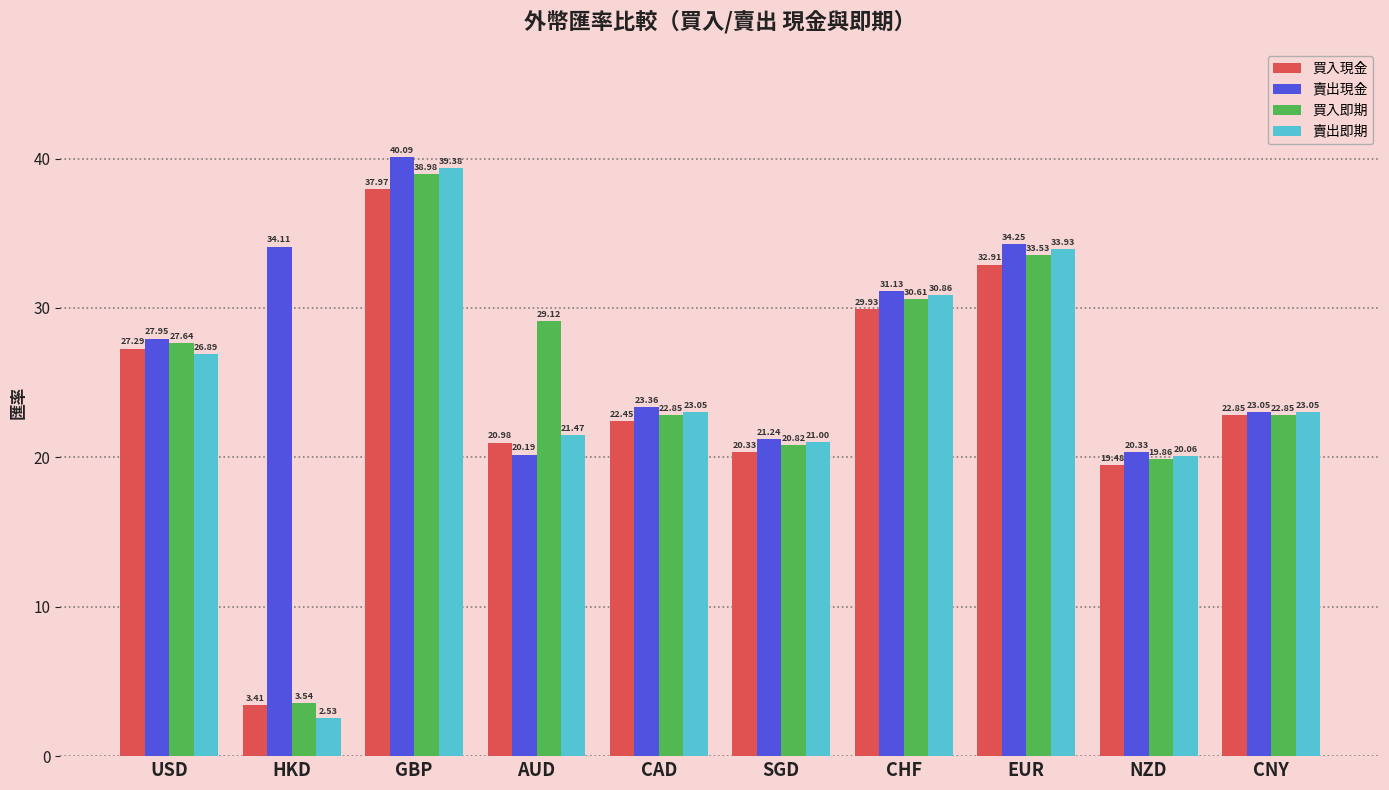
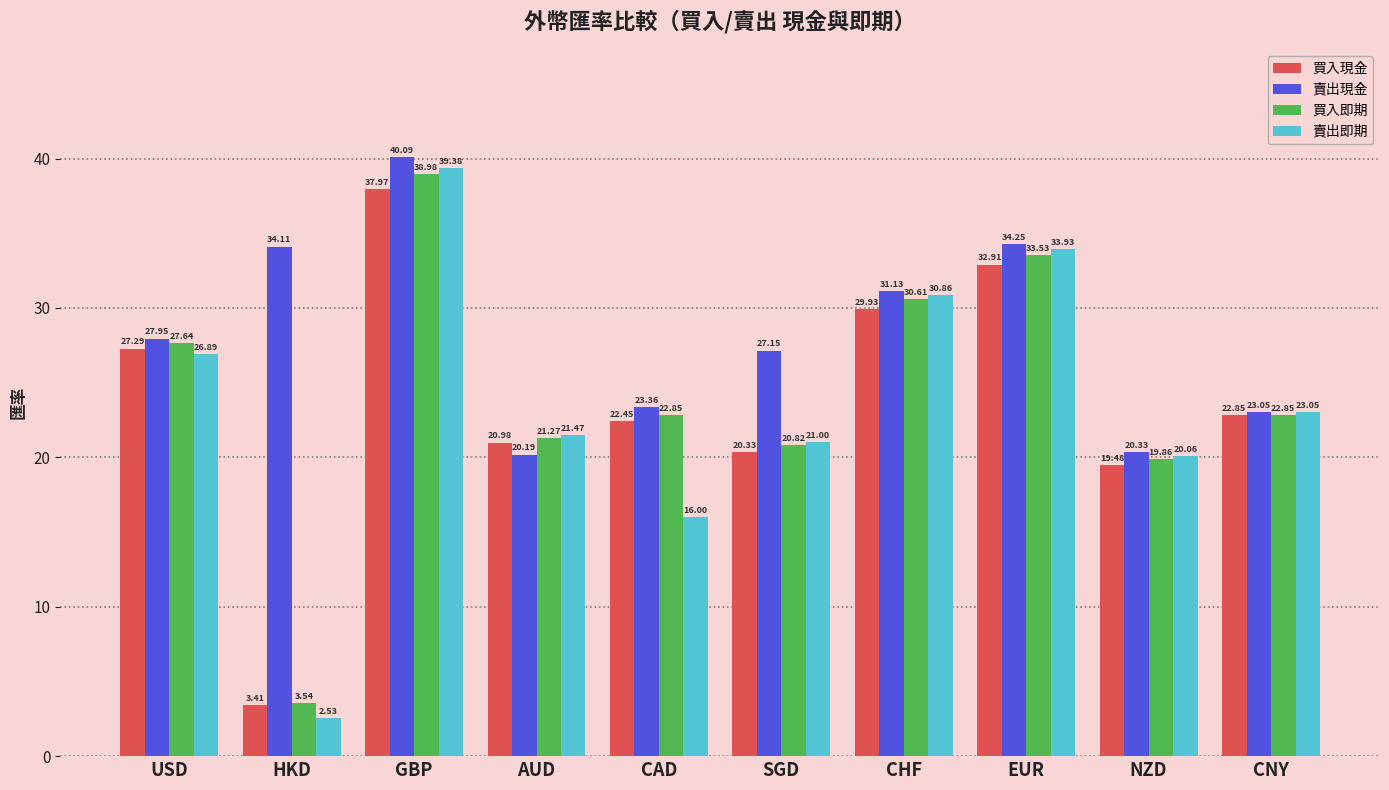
  {
    "買入現金": {
      "USD": 27.29,
      "HKD": 3.41,
      "GBP": 37.97,
      "AUD": 20.98,
      "CAD": 22.45,
      "SGD": 20.33,
      "CHF": 29.93,
      "EUR": 32.91,
      "NZD": 19.48,
      "CNY": 22.85
    },
    "賣出現金": {
      "USD": 27.95,
      "HKD": 34.11,
      "GBP": 40.09,
      "AUD": 20.19,
      "CAD": 23.36,
-     "SGD": 21.24,
+     "SGD": 27.15,
      "CHF": 31.13,
      "EUR": 34.25,
      "NZD": 20.33,
      "CNY": 23.05
    },
    "買入即期": {
      "USD": 27.64,
      "HKD": 3.54,
      "GBP": 38.98,
-     "AUD": 29.12,
+     "AUD": 21.27,
      "CAD": 22.85,
      "SGD": 20.82,
      "CHF": 30.61,
      "EUR": 33.53,
      "NZD": 19.86,
      "CNY": 22.85
    },
    "賣出即期": {
      "USD": 26.89,
      "HKD": 2.53,
      "GBP": 39.38,
      "AUD": 21.47,
-     "CAD": 23.05,
+     "CAD": 16.00,
      "SGD": 21.00,
      "CHF": 30.86,
      "EUR": 33.93,
      "NZD": 20.06,
      "CNY": 23.05
    }
  }
